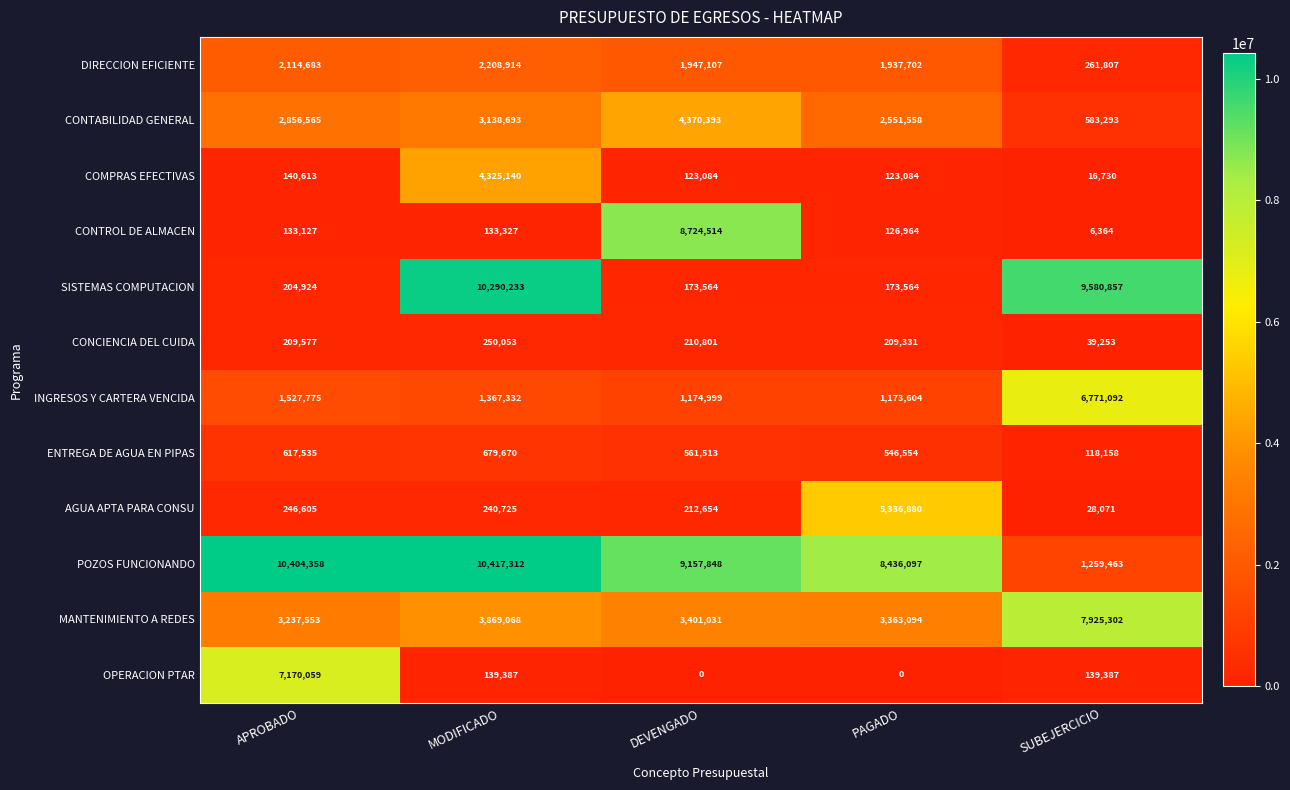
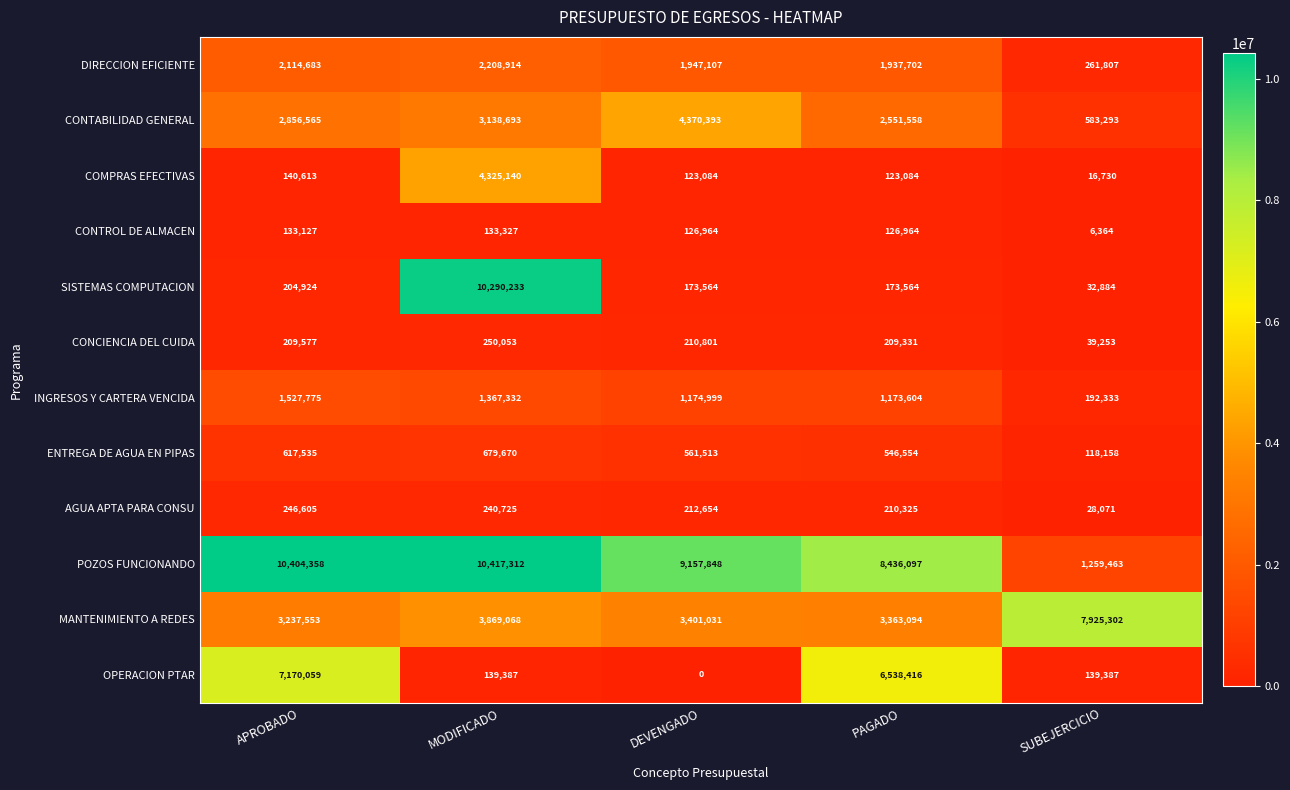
  {
    "DIRECCION EFICIENTE": {
      "APROBADO": "2,114,683",
      "MODIFICADO": "2,208,914",
      "DEVENGADO": "1,947,107",
      "PAGADO": "1,937,702",
      "SUBEJERCICIO": "261,807"
    },
    "CONTABILIDAD GENERAL": {
      "APROBADO": "2,856,565",
      "MODIFICADO": "3,138,693",
      "DEVENGADO": "4,370,393",
      "PAGADO": "2,551,558",
      "SUBEJERCICIO": "583,293"
    },
    "COMPRAS EFECTIVAS": {
      "APROBADO": "140,613",
      "MODIFICADO": "4,325,140",
      "DEVENGADO": "123,084",
      "PAGADO": "123,084",
      "SUBEJERCICIO": "16,730"
    },
    "CONTROL DE ALMACEN": {
      "APROBADO": "133,127",
      "MODIFICADO": "133,327",
-     "DEVENGADO": "8,724,514",
+     "DEVENGADO": "126,964",
      "PAGADO": "126,964",
      "SUBEJERCICIO": "6,364"
    },
    "SISTEMAS COMPUTACION": {
      "APROBADO": "204,924",
      "MODIFICADO": "10,290,233",
      "DEVENGADO": "173,564",
      "PAGADO": "173,564",
-     "SUBEJERCICIO": "9,580,857"
+     "SUBEJERCICIO": "32,884"
    },
    "CONCIENCIA DEL CUIDA": {
      "APROBADO": "209,577",
      "MODIFICADO": "250,053",
      "DEVENGADO": "210,801",
      "PAGADO": "209,331",
      "SUBEJERCICIO": "39,253"
    },
    "INGRESOS Y CARTERA VENCIDA": {
      "APROBADO": "1,527,775",
      "MODIFICADO": "1,367,332",
      "DEVENGADO": "1,174,999",
      "PAGADO": "1,173,604",
-     "SUBEJERCICIO": "6,771,092"
+     "SUBEJERCICIO": "192,333"
    },
    "ENTREGA DE AGUA EN PIPAS": {
      "APROBADO": "617,535",
      "MODIFICADO": "679,670",
      "DEVENGADO": "561,513",
      "PAGADO": "546,554",
      "SUBEJERCICIO": "118,158"
    },
    "AGUA APTA PARA CONSU": {
      "APROBADO": "246,605",
      "MODIFICADO": "240,725",
      "DEVENGADO": "212,654",
-     "PAGADO": "5,336,880",
+     "PAGADO": "210,325",
      "SUBEJERCICIO": "28,071"
    },
    "POZOS FUNCIONANDO": {
      "APROBADO": "10,404,358",
      "MODIFICADO": "10,417,312",
      "DEVENGADO": "9,157,848",
      "PAGADO": "8,436,097",
      "SUBEJERCICIO": "1,259,463"
    },
    "MANTENIMIENTO A REDES": {
      "APROBADO": "3,237,553",
      "MODIFICADO": "3,869,068",
      "DEVENGADO": "3,401,031",
      "PAGADO": "3,363,094",
      "SUBEJERCICIO": "7,925,302"
    },
    "OPERACION PTAR": {
      "APROBADO": "7,170,059",
      "MODIFICADO": "139,387",
      "DEVENGADO": "0",
-     "PAGADO": "0",
+     "PAGADO": "6,538,416",
      "SUBEJERCICIO": "139,387"
    }
  }
